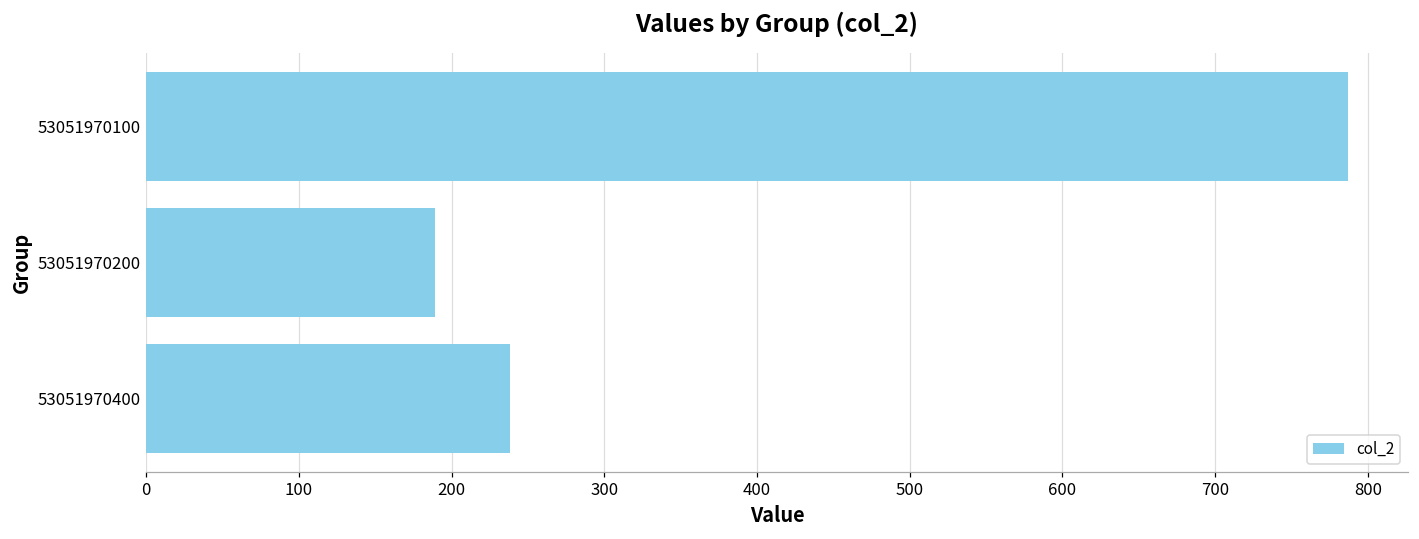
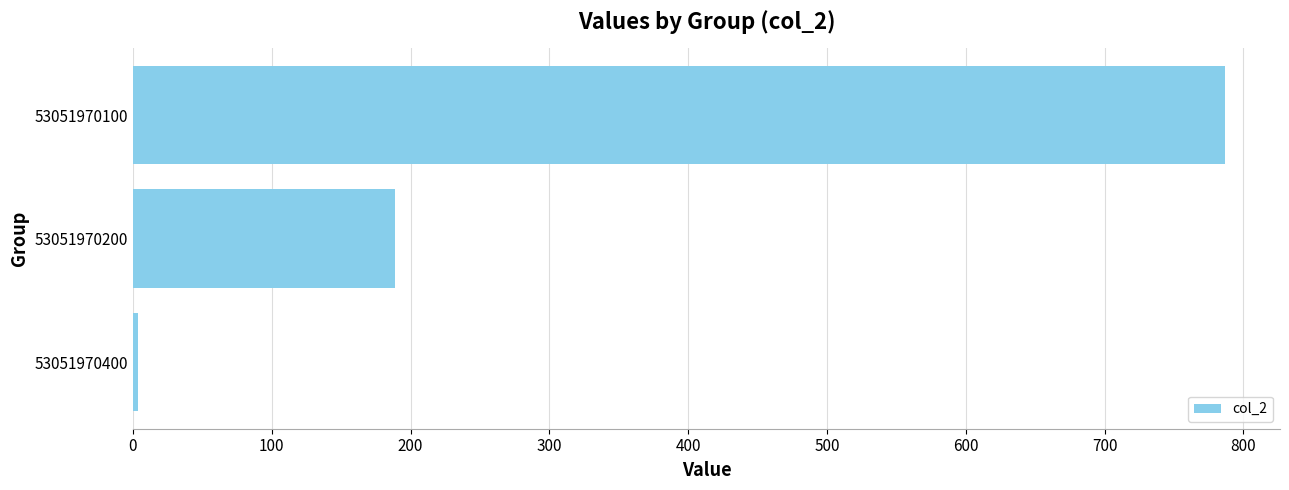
  {
    "53051970100": 787,
    "53051970200": 189,
-   "53051970400": 238
+   "53051970400": 4
  }
